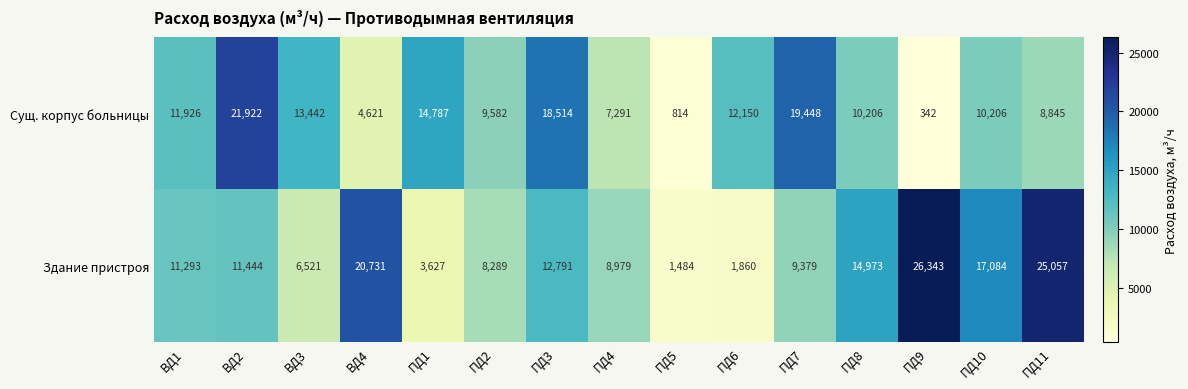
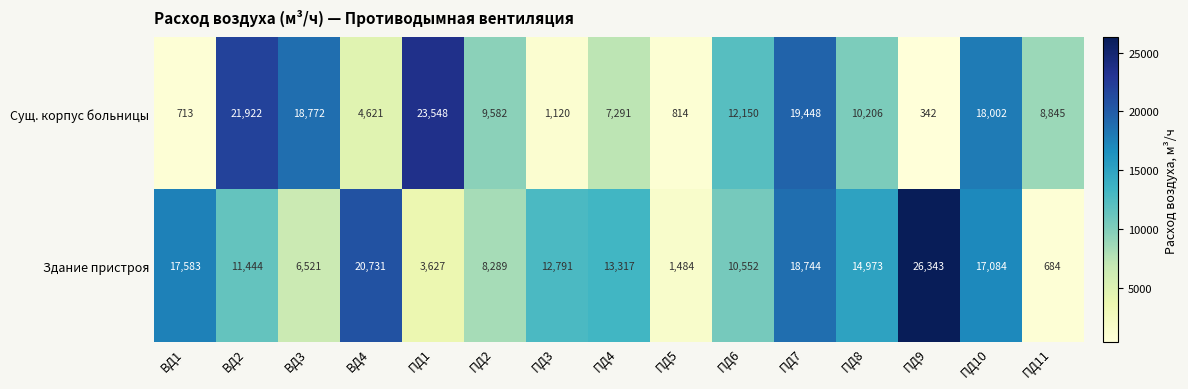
  {
    "Сущ. корпус больницы": {
-     "ВД1": "11,926",
+     "ВД1": "713",
      "ВД2": "21,922",
-     "ВД3": "13,442",
+     "ВД3": "18,772",
      "ВД4": "4,621",
-     "ПД1": "14,787",
+     "ПД1": "23,548",
      "ПД2": "9,582",
-     "ПД3": "18,514",
+     "ПД3": "1,120",
      "ПД4": "7,291",
      "ПД5": "814",
      "ПД6": "12,150",
      "ПД7": "19,448",
      "ПД8": "10,206",
      "ПД9": "342",
-     "ПД10": "10,206",
+     "ПД10": "18,002",
      "ПД11": "8,845"
    },
    "Здание пристроя": {
-     "ВД1": "11,293",
+     "ВД1": "17,583",
      "ВД2": "11,444",
      "ВД3": "6,521",
      "ВД4": "20,731",
      "ПД1": "3,627",
      "ПД2": "8,289",
      "ПД3": "12,791",
-     "ПД4": "8,979",
+     "ПД4": "13,317",
      "ПД5": "1,484",
-     "ПД6": "1,860",
-     "ПД7": "9,379",
+     "ПД6": "10,552",
+     "ПД7": "18,744",
      "ПД8": "14,973",
      "ПД9": "26,343",
      "ПД10": "17,084",
-     "ПД11": "25,057"
+     "ПД11": "684"
    }
  }
